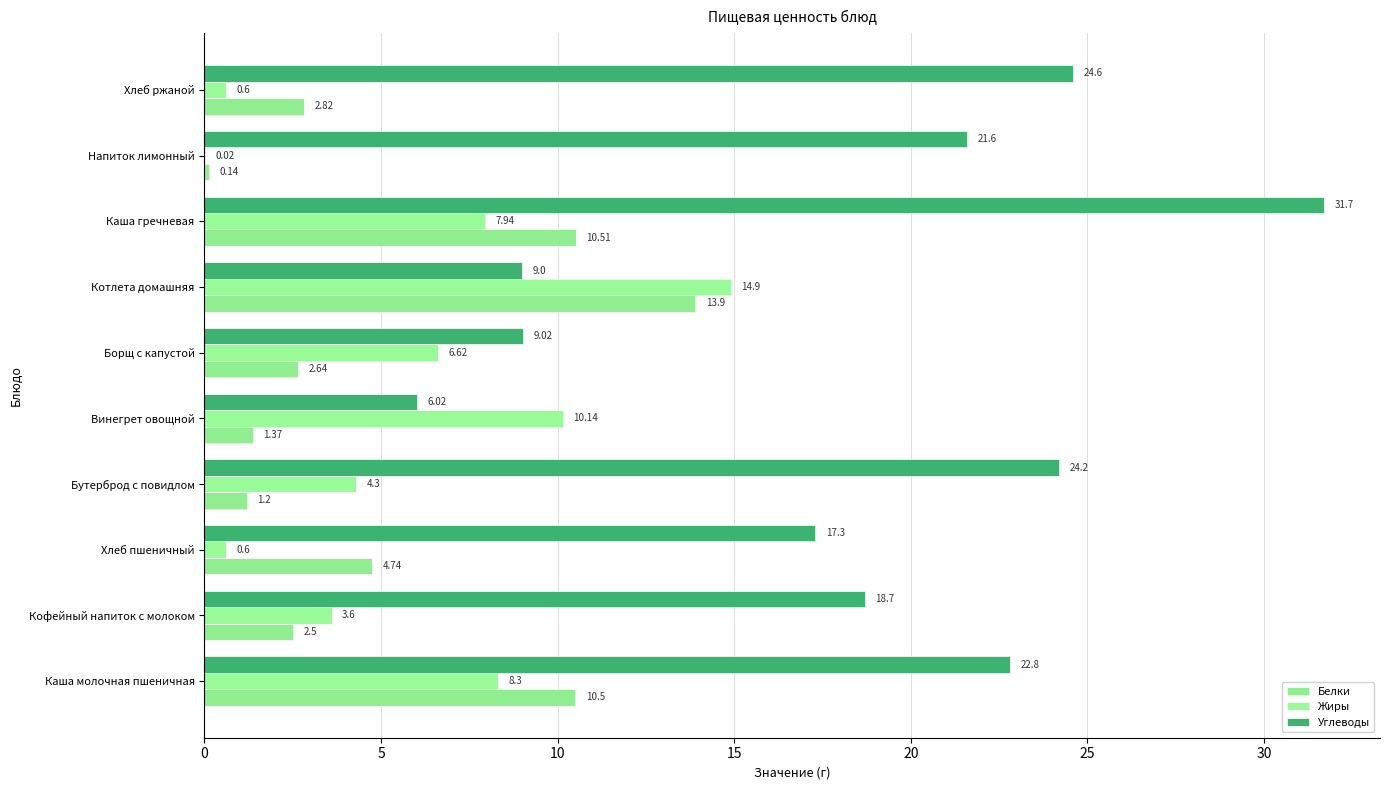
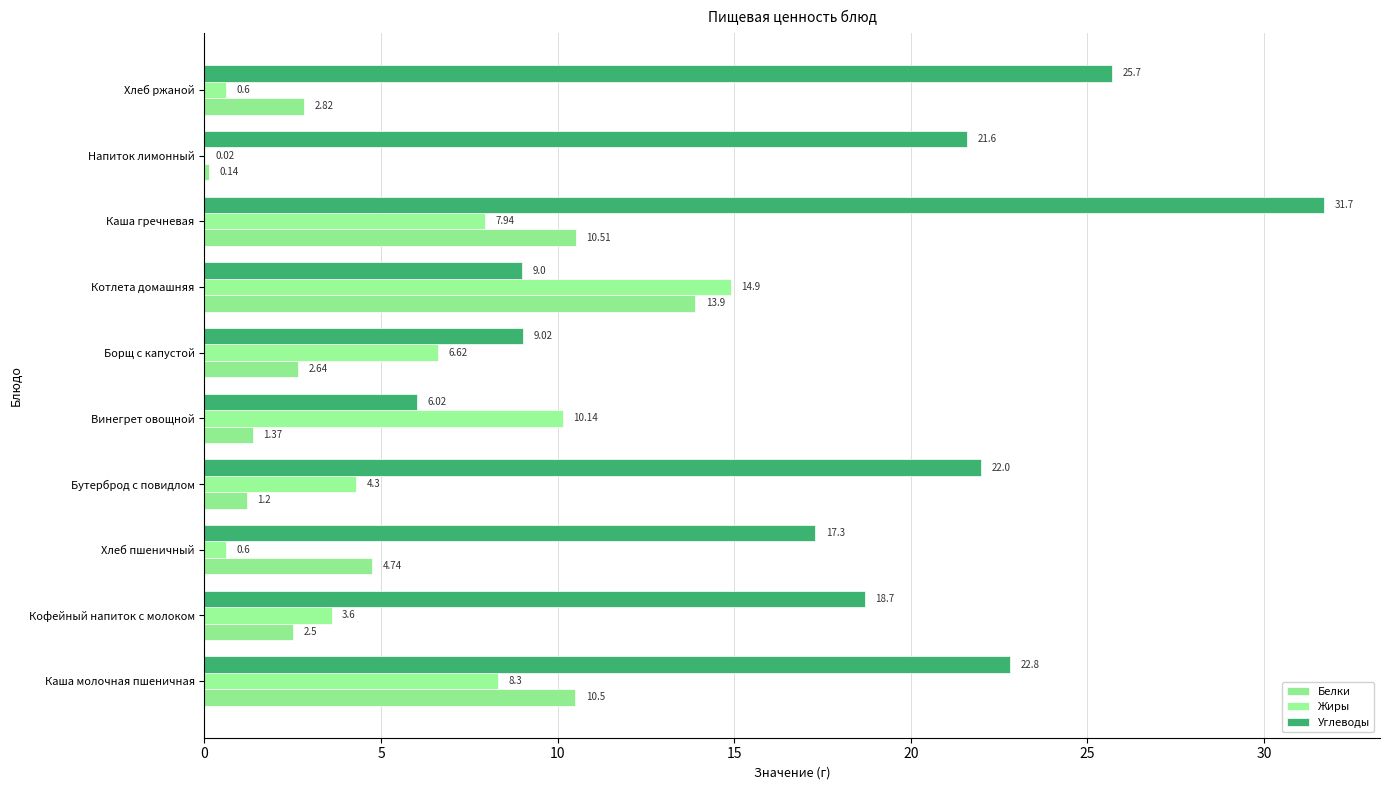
  {
    "Углеводы": {
-     "Хлеб ржаной": 24.6,
+     "Хлеб ржаной": 25.7,
      "Напиток лимонный": 21.6,
      "Каша гречневая": 31.7,
      "Котлета домашняя": 9.0,
      "Борщ с капустой": 9.02,
      "Винегрет овощной": 6.02,
-     "Бутерброд с повидлом": 24.2,
+     "Бутерброд с повидлом": 22.0,
      "Хлеб пшеничный": 17.3,
      "Кофейный напиток с молоком": 18.7,
      "Каша молочная пшеничная": 22.8
    }
  }
